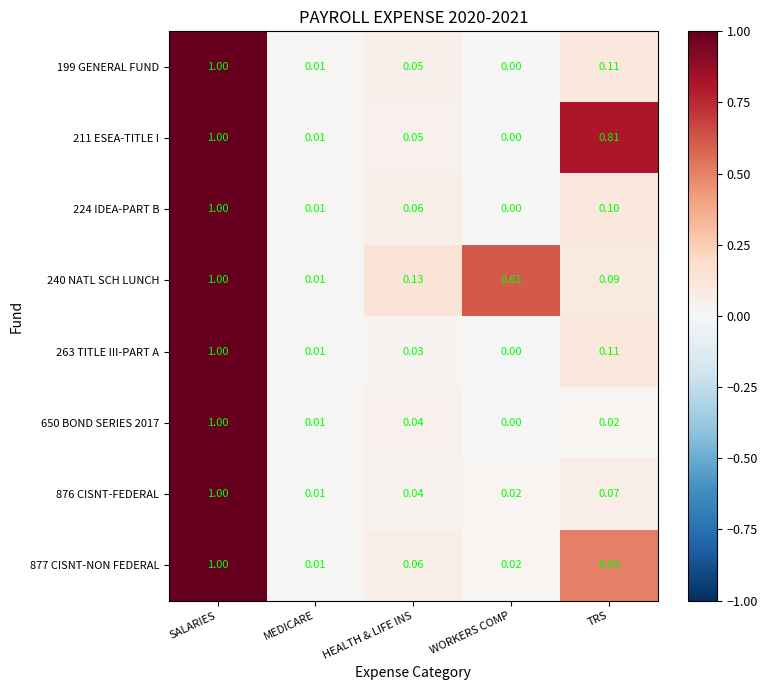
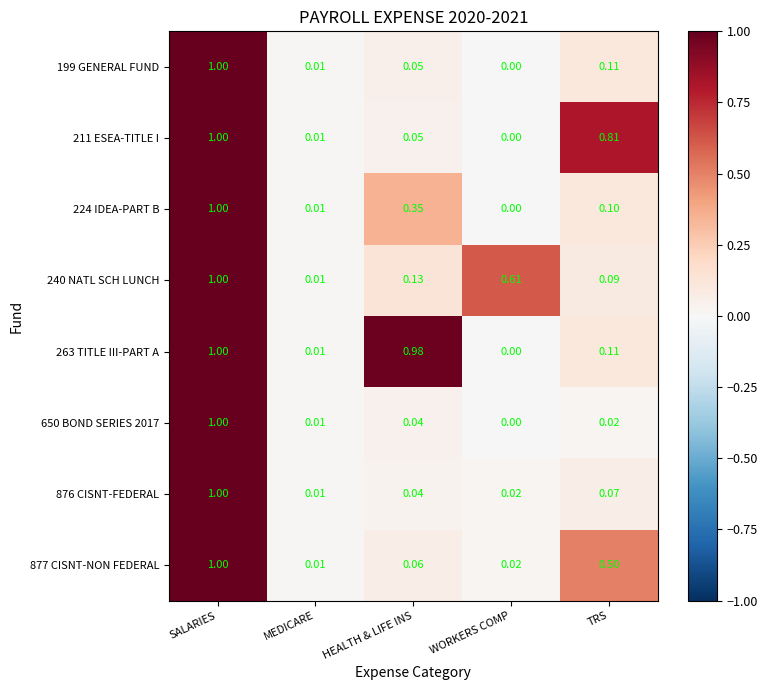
  {
    "199 GENERAL FUND": {
      "SALARIES": 1.00,
      "MEDICARE": 0.01,
      "HEALTH & LIFE INS": 0.05,
      "WORKERS COMP": 0.00,
      "TRS": 0.11
    },
    "211 ESEA-TITLE I": {
      "SALARIES": 1.00,
      "MEDICARE": 0.01,
      "HEALTH & LIFE INS": 0.05,
      "WORKERS COMP": 0.00,
      "TRS": 0.81
    },
    "224 IDEA-PART B": {
      "SALARIES": 1.00,
      "MEDICARE": 0.01,
-     "HEALTH & LIFE INS": 0.06,
+     "HEALTH & LIFE INS": 0.35,
      "WORKERS COMP": 0.00,
      "TRS": 0.10
    },
    "240 NATL SCH LUNCH": {
      "SALARIES": 1.00,
      "MEDICARE": 0.01,
      "HEALTH & LIFE INS": 0.13,
      "WORKERS COMP": 0.61,
      "TRS": 0.09
    },
    "263 TITLE III-PART A": {
      "SALARIES": 1.00,
      "MEDICARE": 0.01,
-     "HEALTH & LIFE INS": 0.03,
+     "HEALTH & LIFE INS": 0.98,
      "WORKERS COMP": 0.00,
      "TRS": 0.11
    },
    "650 BOND SERIES 2017": {
      "SALARIES": 1.00,
      "MEDICARE": 0.01,
      "HEALTH & LIFE INS": 0.04,
      "WORKERS COMP": 0.00,
      "TRS": 0.02
    },
    "876 CISNT-FEDERAL": {
      "SALARIES": 1.00,
      "MEDICARE": 0.01,
      "HEALTH & LIFE INS": 0.04,
      "WORKERS COMP": 0.02,
      "TRS": 0.07
    },
    "877 CISNT-NON FEDERAL": {
      "SALARIES": 1.00,
      "MEDICARE": 0.01,
      "HEALTH & LIFE INS": 0.06,
      "WORKERS COMP": 0.02,
      "TRS": 0.50
    }
  }
